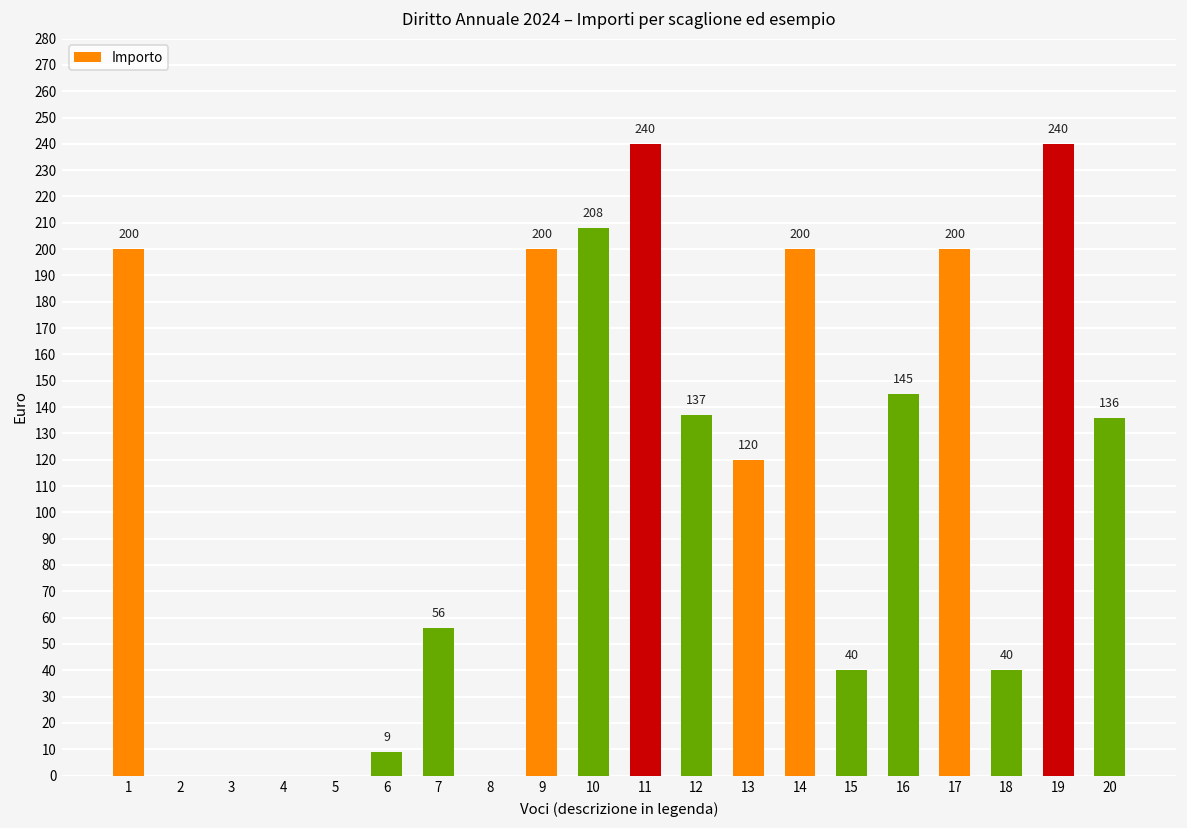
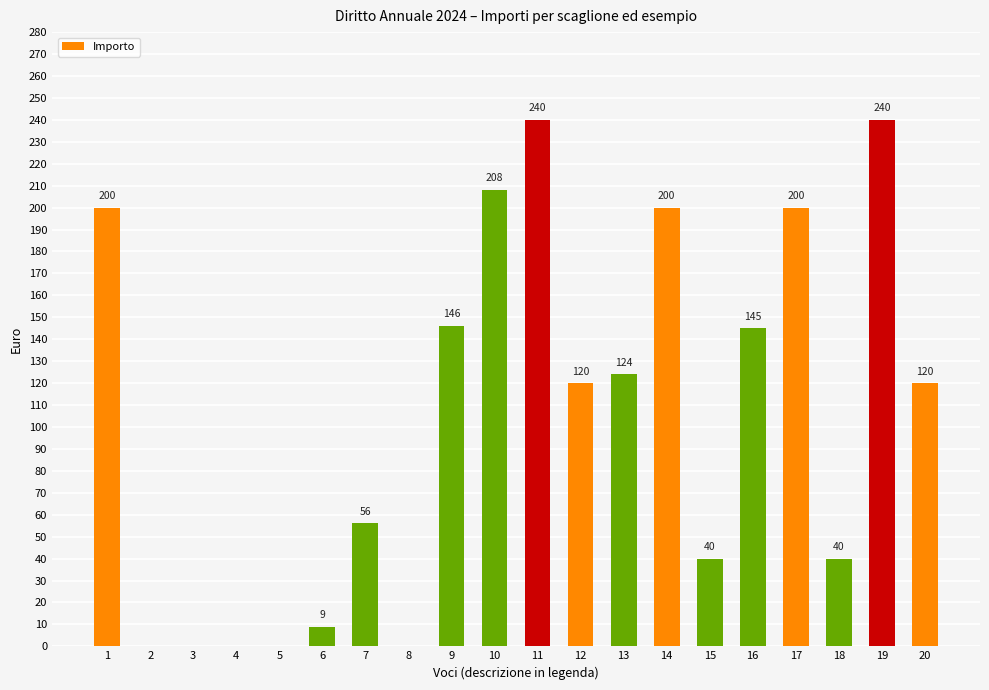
  {
    "1": 200,
    "6": 9,
    "7": 56,
-   "9": 200,
+   "9": 146,
    "10": 208,
    "11": 240,
-   "12": 137,
-   "13": 120,
+   "12": 120,
+   "13": 124,
    "14": 200,
    "15": 40,
    "16": 145,
    "17": 200,
    "18": 40,
    "19": 240,
-   "20": 136
+   "20": 120
  }
